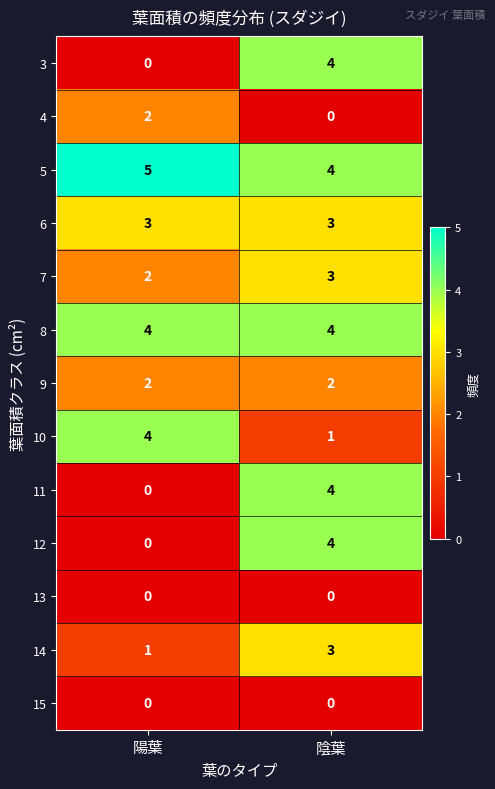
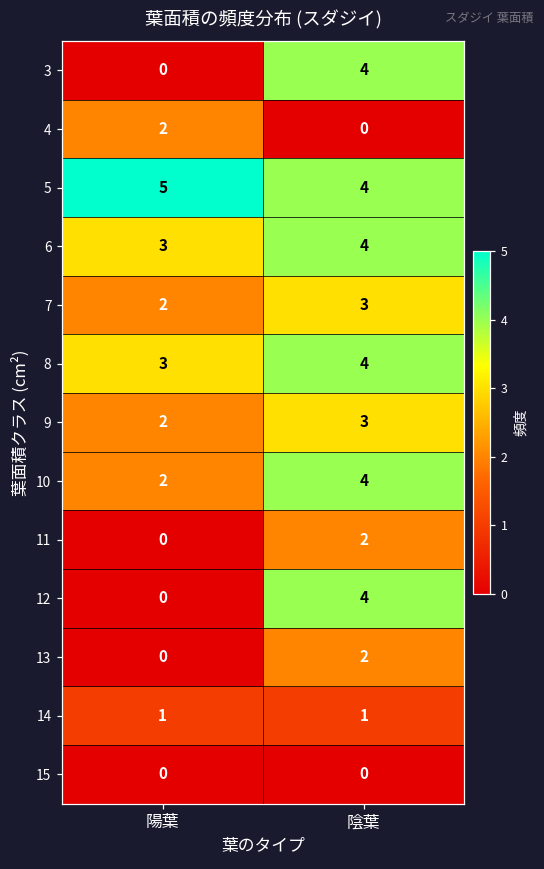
  {
    "3": {
      "陽葉": 0,
      "陰葉": 4
    },
    "4": {
      "陽葉": 2,
      "陰葉": 0
    },
    "5": {
      "陽葉": 5,
      "陰葉": 4
    },
    "6": {
      "陽葉": 3,
-     "陰葉": 3
+     "陰葉": 4
    },
    "7": {
      "陽葉": 2,
      "陰葉": 3
    },
    "8": {
-     "陽葉": 4,
+     "陽葉": 3,
      "陰葉": 4
    },
    "9": {
      "陽葉": 2,
-     "陰葉": 2
+     "陰葉": 3
    },
    "10": {
-     "陽葉": 4,
-     "陰葉": 1
+     "陽葉": 2,
+     "陰葉": 4
    },
    "11": {
      "陽葉": 0,
-     "陰葉": 4
+     "陰葉": 2
    },
    "12": {
      "陽葉": 0,
      "陰葉": 4
    },
    "13": {
      "陽葉": 0,
-     "陰葉": 0
+     "陰葉": 2
    },
    "14": {
      "陽葉": 1,
-     "陰葉": 3
+     "陰葉": 1
    },
    "15": {
      "陽葉": 0,
      "陰葉": 0
    }
  }
